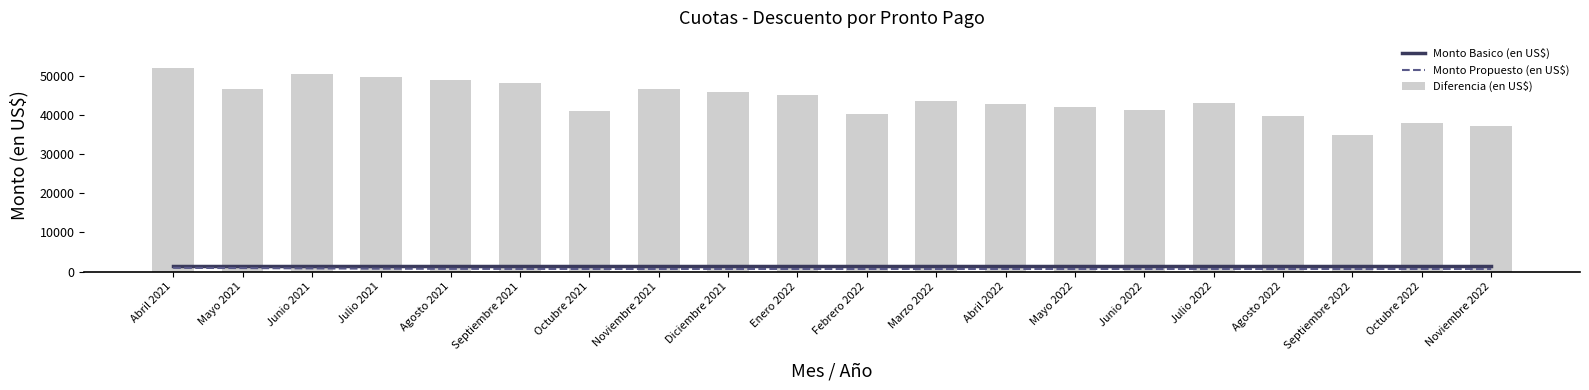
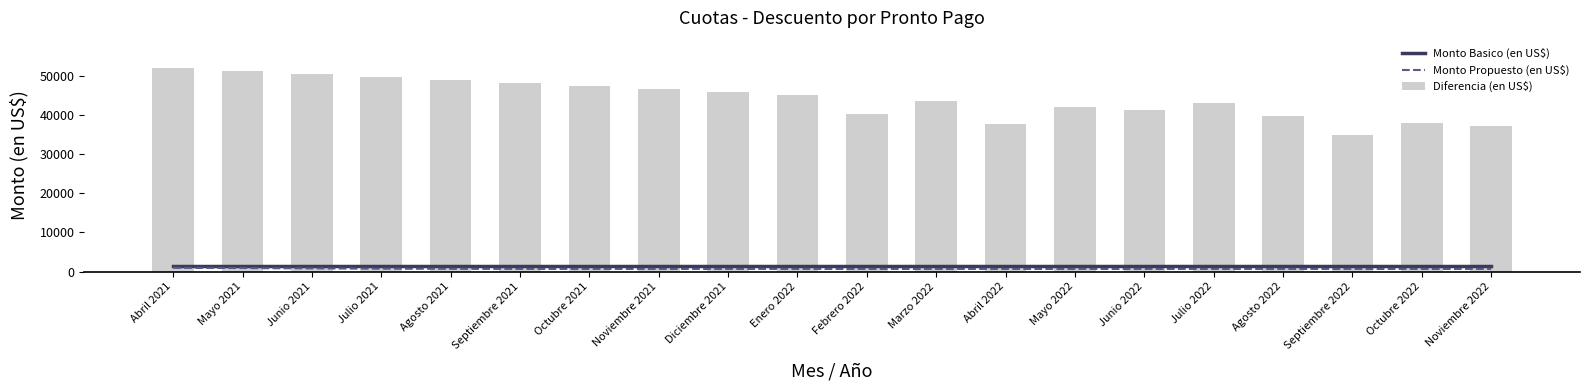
  {
    "Diferencia (en US$)": {
      "Abril 2021": 52000,
-     "Mayo 2021": 47000,
+     "Mayo 2021": 51000,
      "Junio 2021": 50000,
      "Julio 2021": 50000,
      "Agosto 2021": 49000,
      "Septiembre 2021": 48000,
-     "Octubre 2021": 41000,
+     "Octubre 2021": 47000,
      "Noviembre 2021": 47000,
      "Diciembre 2021": 46000,
      "Enero 2022": 45000,
      "Febrero 2022": 40000,
      "Marzo 2022": 43000,
-     "Abril 2022": 43000,
+     "Abril 2022": 38000,
      "Mayo 2022": 42000,
      "Junio 2022": 41000,
      "Julio 2022": 43000,
      "Agosto 2022": 40000,
      "Septiembre 2022": 35000,
      "Octubre 2022": 38000,
      "Noviembre 2022": 37000
    },
    "Monto Basico (en US$)": {
      "Julio 2021": 1000,
      "Agosto 2021": 1000,
      "Septiembre 2021": 1000,
      "Octubre 2021": 1000,
      "Noviembre 2021": 1000,
      "Diciembre 2021": 1000,
      "Enero 2022": 1000,
      "Febrero 2022": 1000,
      "Marzo 2022": 1000,
      "Abril 2022": 1000,
      "Mayo 2022": 1000,
      "Junio 2022": 1000,
      "Julio 2022": 1000,
      "Agosto 2022": 1000,
      "Septiembre 2022": 1000,
      "Octubre 2022": 1000,
      "Noviembre 2022": 1000
    },
    "Monto Propuesto (en US$)": {
      "Julio 2021": 1000,
      "Agosto 2021": 1000,
      "Septiembre 2021": 1000,
      "Octubre 2021": 1000,
      "Noviembre 2021": 1000,
      "Diciembre 2021": 1000,
      "Enero 2022": 1000,
      "Febrero 2022": 1000,
      "Marzo 2022": 1000,
      "Abril 2022": 1000,
      "Mayo 2022": 1000,
      "Junio 2022": 1000,
      "Julio 2022": 1000,
      "Agosto 2022": 1000,
      "Septiembre 2022": 1000,
      "Octubre 2022": 1000,
      "Noviembre 2022": 1000
    }
  }
